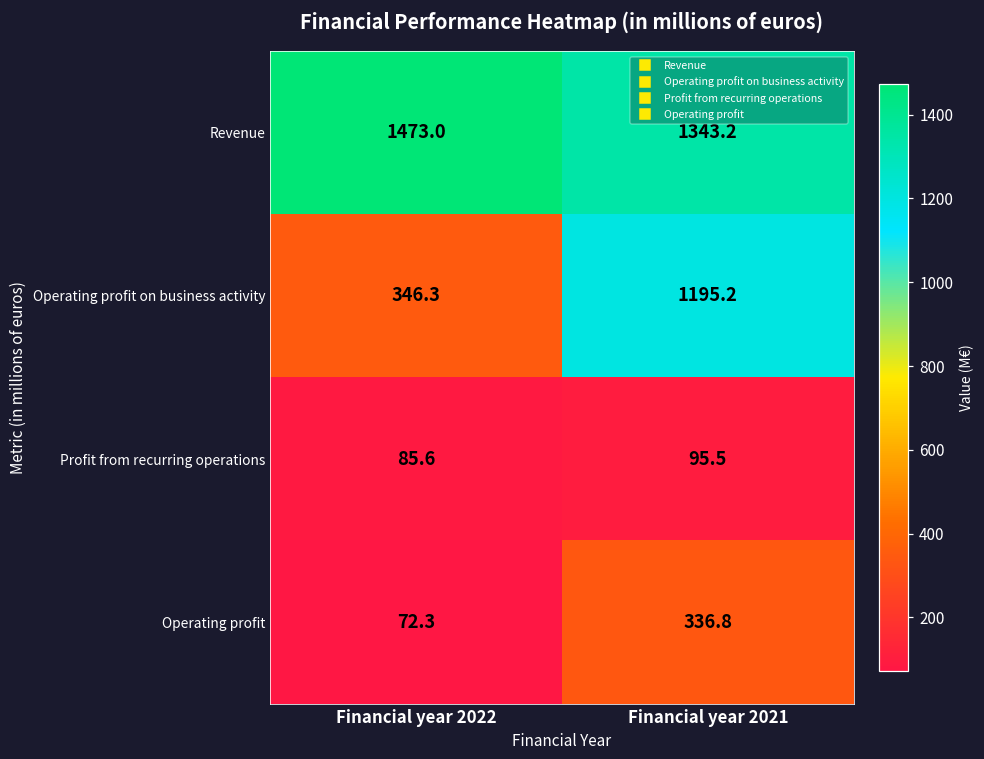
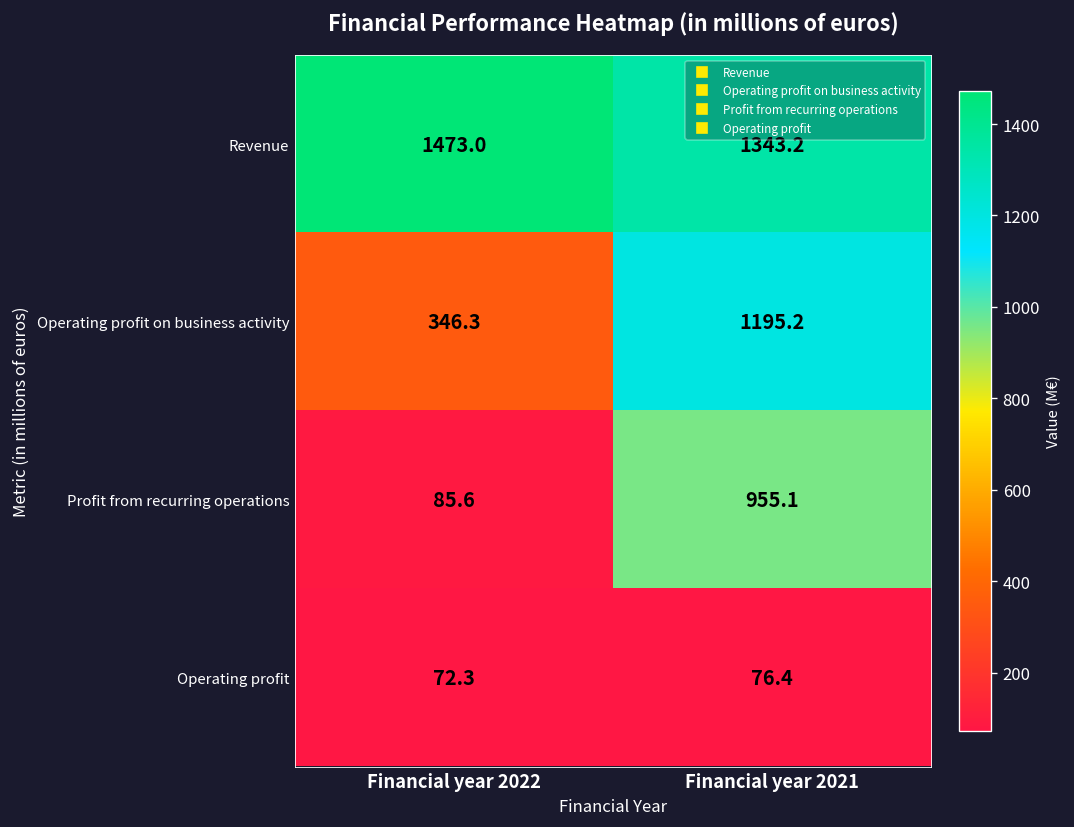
  {
    "Revenue": {
      "Financial year 2022": 1473.0
    },
    "Operating profit on business activity": {
      "Financial year 2022": 346.3,
      "Financial year 2021": 1195.2
    },
    "Profit from recurring operations": {
      "Financial year 2022": 85.6,
-     "Financial year 2021": 95.5
+     "Financial year 2021": 955.1
    },
    "Operating profit": {
      "Financial year 2022": 72.3,
-     "Financial year 2021": 336.8
+     "Financial year 2021": 76.4
    }
  }
